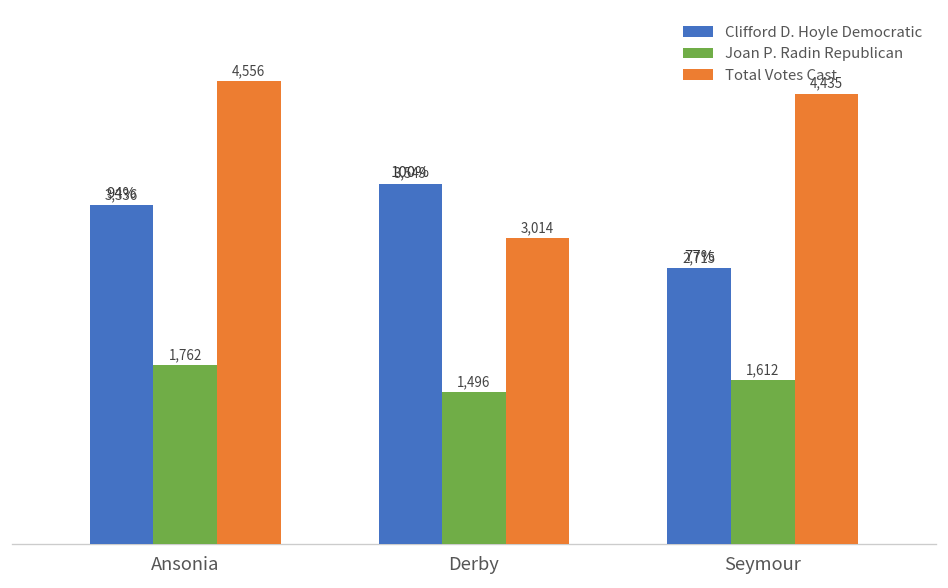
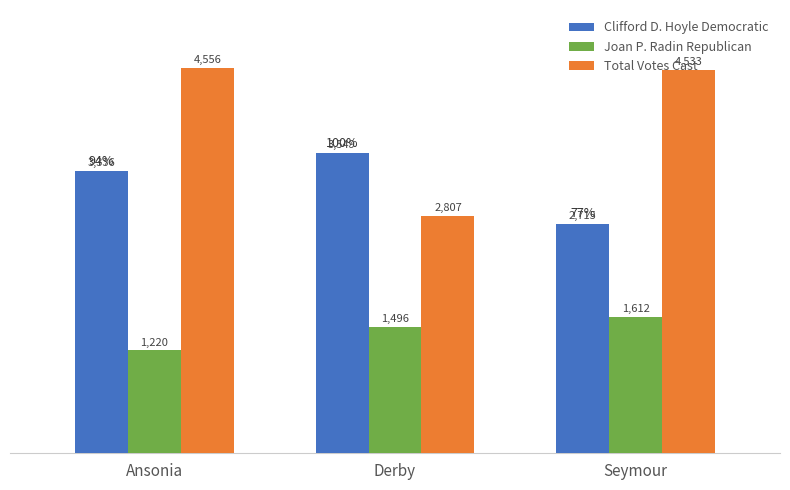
  {
    "Joan P. Radin Republican": {
-     "Ansonia": "1,762",
+     "Ansonia": "1,220",
      "Derby": "1,496",
      "Seymour": "1,612"
    },
    "Total Votes Cast": {
      "Ansonia": "4,556",
-     "Derby": "3,014",
-     "Seymour": "4,435"
+     "Derby": "2,807",
+     "Seymour": "4,533"
    }
  }
